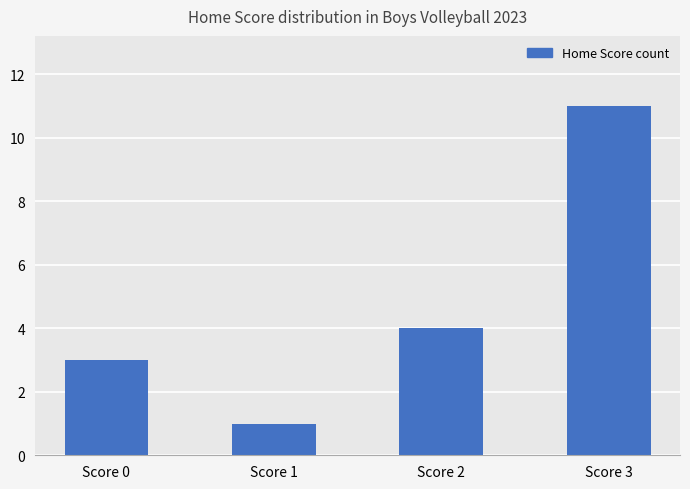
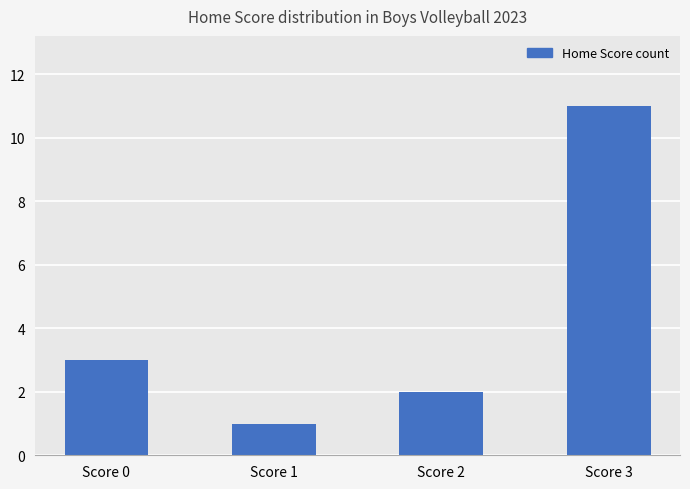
  {
    "Score 0": 3,
    "Score 1": 1,
-   "Score 2": 4,
+   "Score 2": 2,
    "Score 3": 11
  }
